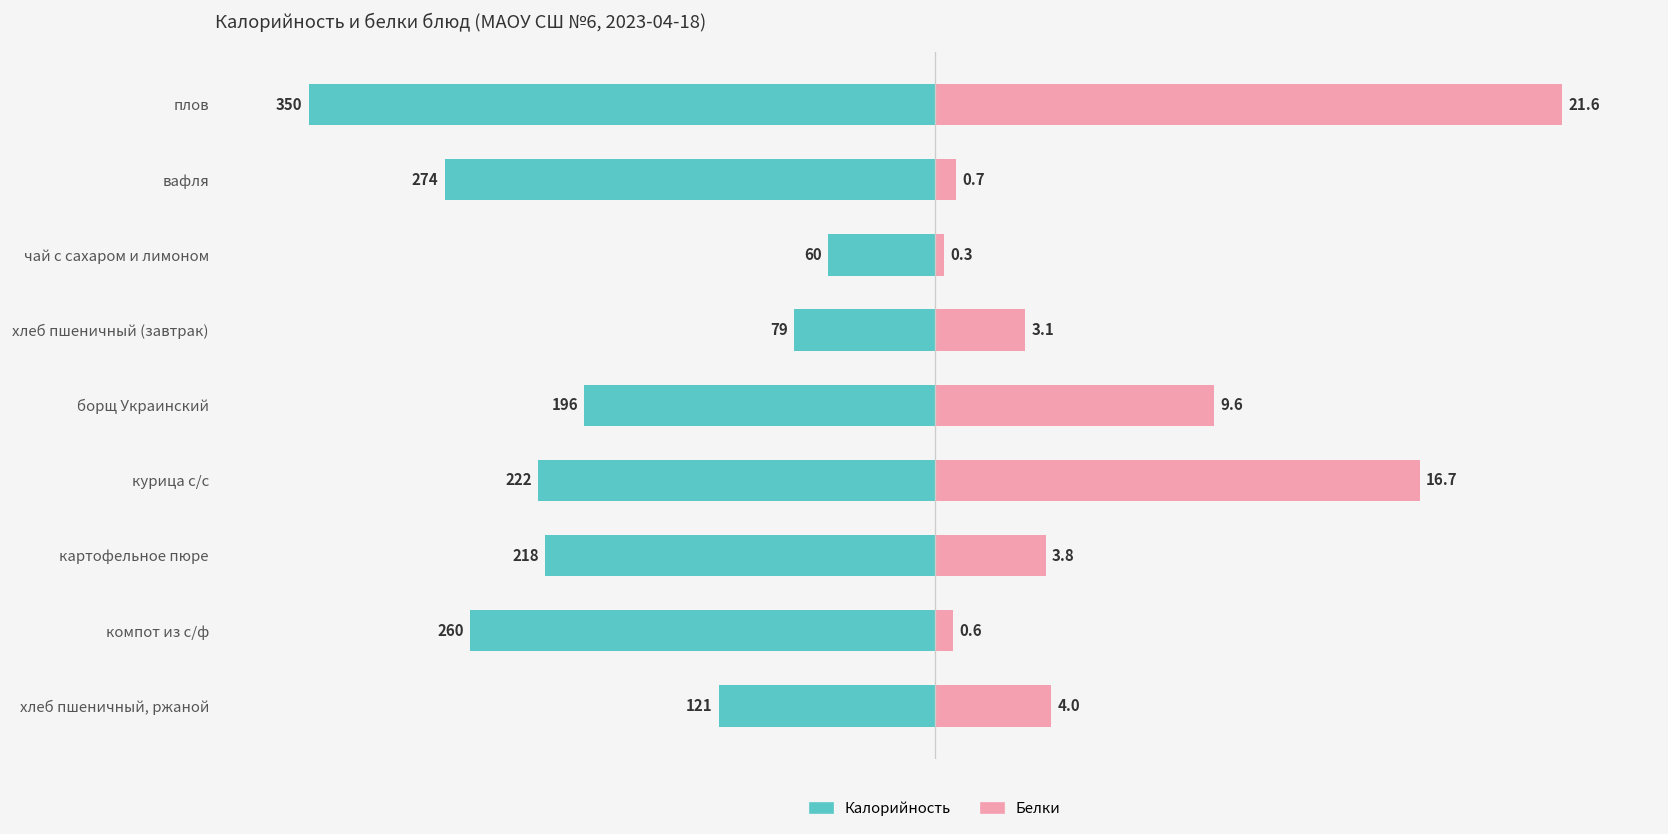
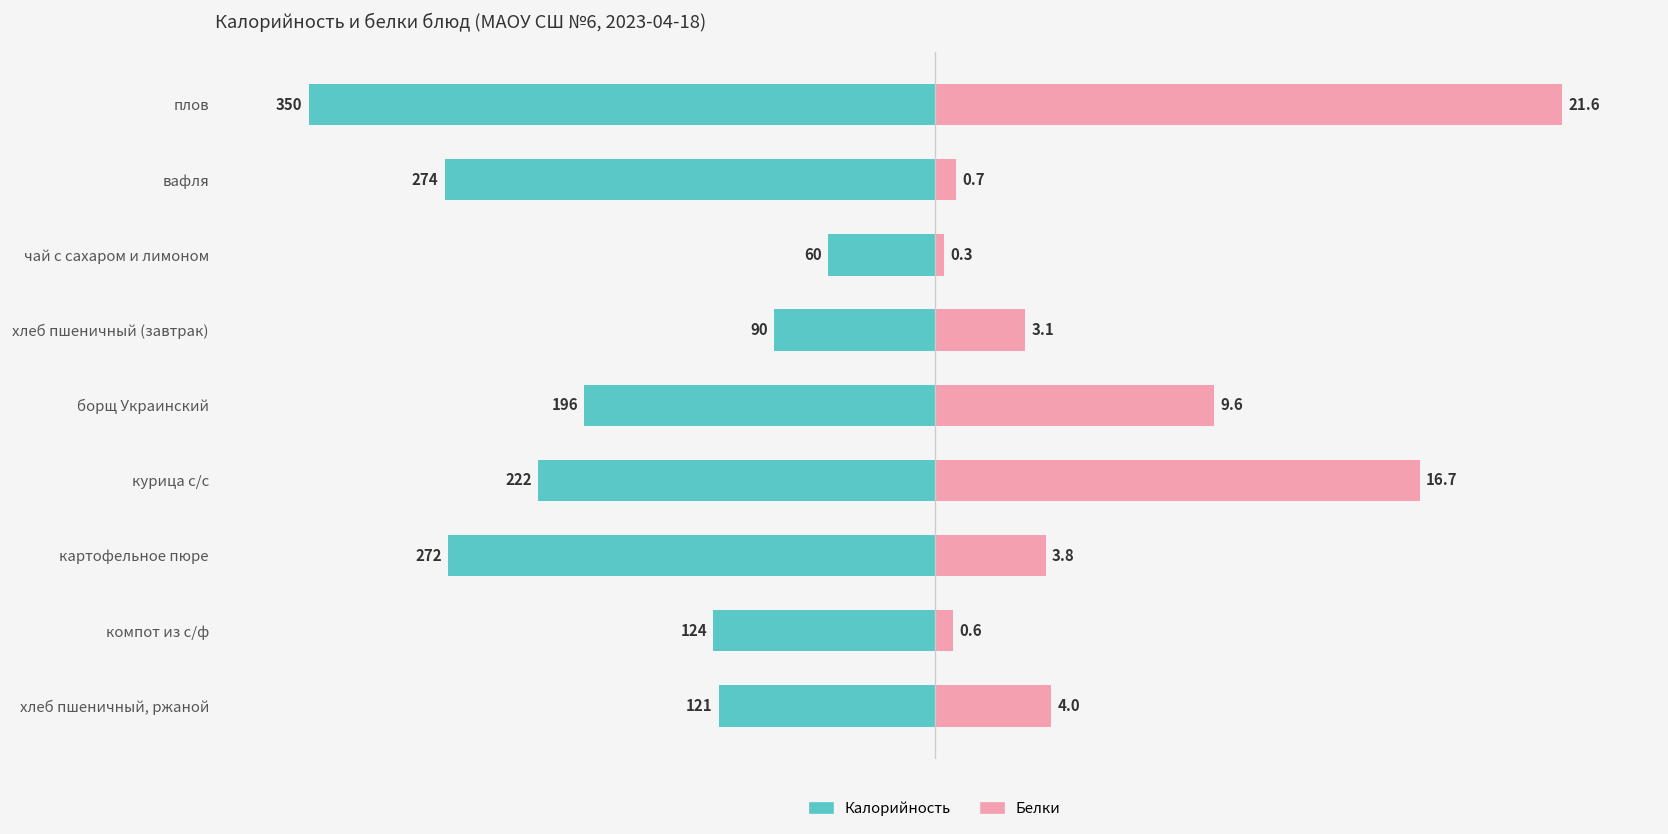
  {
    "Калорийность": {
-     "хлеб пшеничный (завтрак)": 79,
-     "картофельное пюре": 218,
-     "компот из с/ф": 260
+     "хлеб пшеничный (завтрак)": 90,
+     "картофельное пюре": 272,
+     "компот из с/ф": 124
    }
  }
